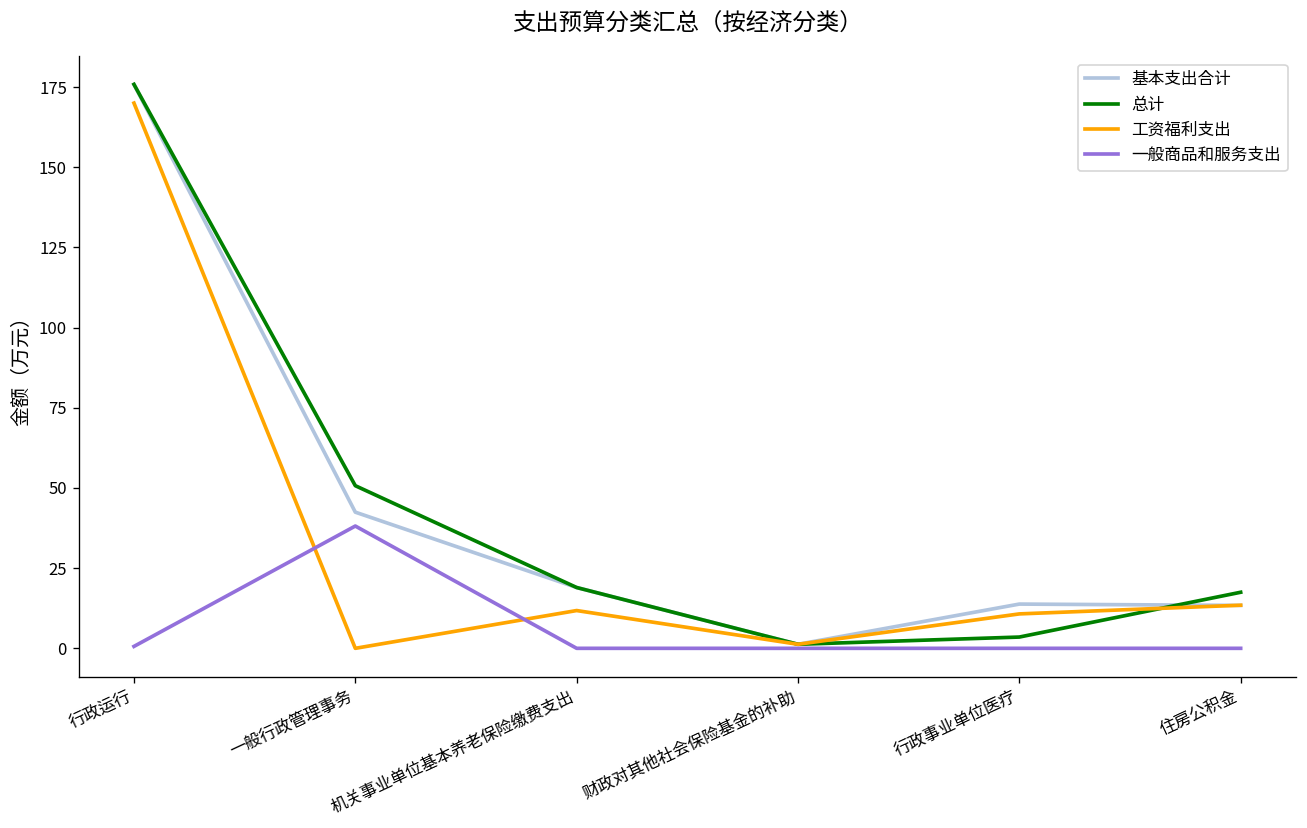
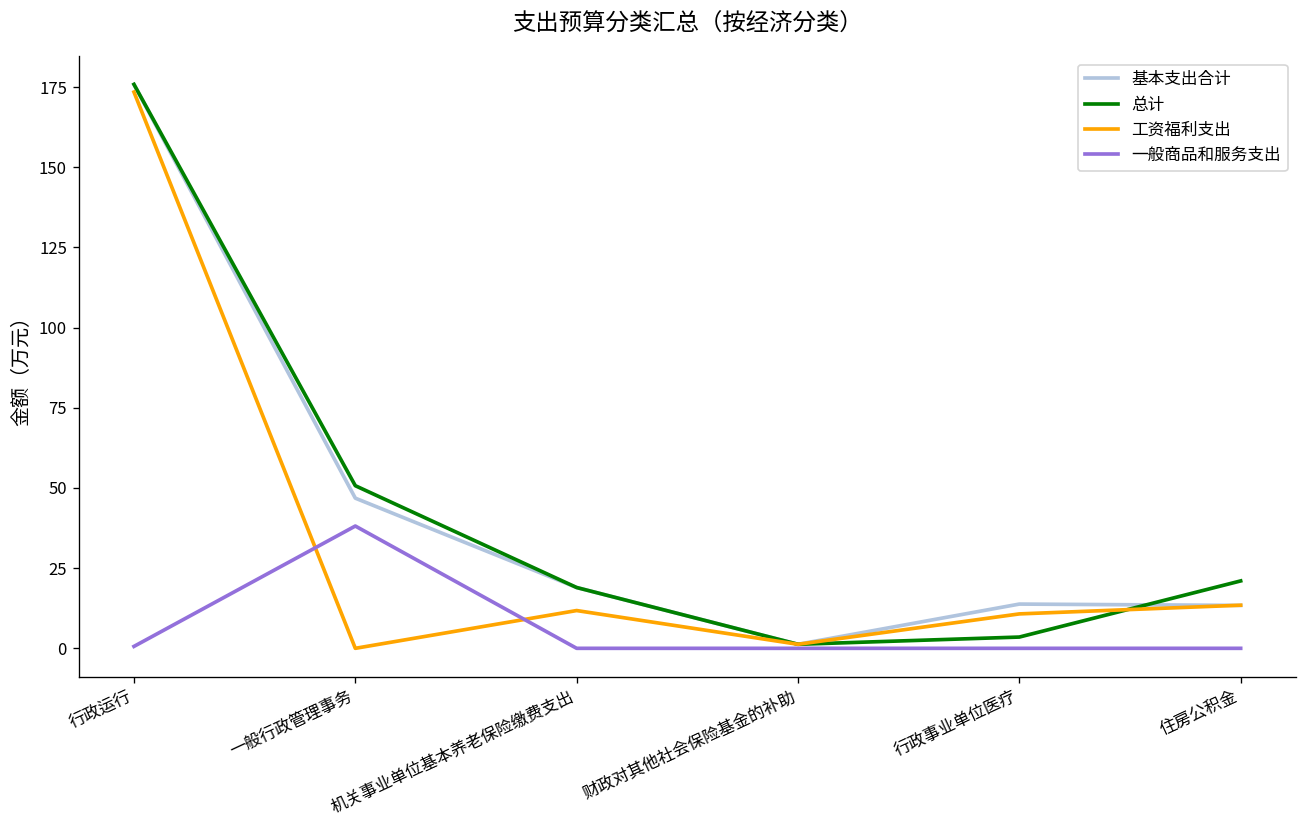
  {
    "基本支出合计": {
-     "一般行政管理事务": 42,
+     "一般行政管理事务": 47,
      "行政事业单位医疗": 14
    },
    "总计": {
      "一般行政管理事务": 51,
      "行政事业单位医疗": 4,
-     "住房公积金": 17
+     "住房公积金": 21
    },
    "工资福利支出": {
-     "行政运行": 170,
+     "行政运行": 173,
      "一般行政管理事务": 0,
      "机关事业单位基本养老保险缴费支出": 12,
      "行政事业单位医疗": 11
    },
    "一般商品和服务支出": {
      "行政运行": 1,
      "一般行政管理事务": 38,
      "机关事业单位基本养老保险缴费支出": 0,
      "财政对其他社会保险基金的补助": 0,
      "行政事业单位医疗": 0,
      "住房公积金": 0
    }
  }
